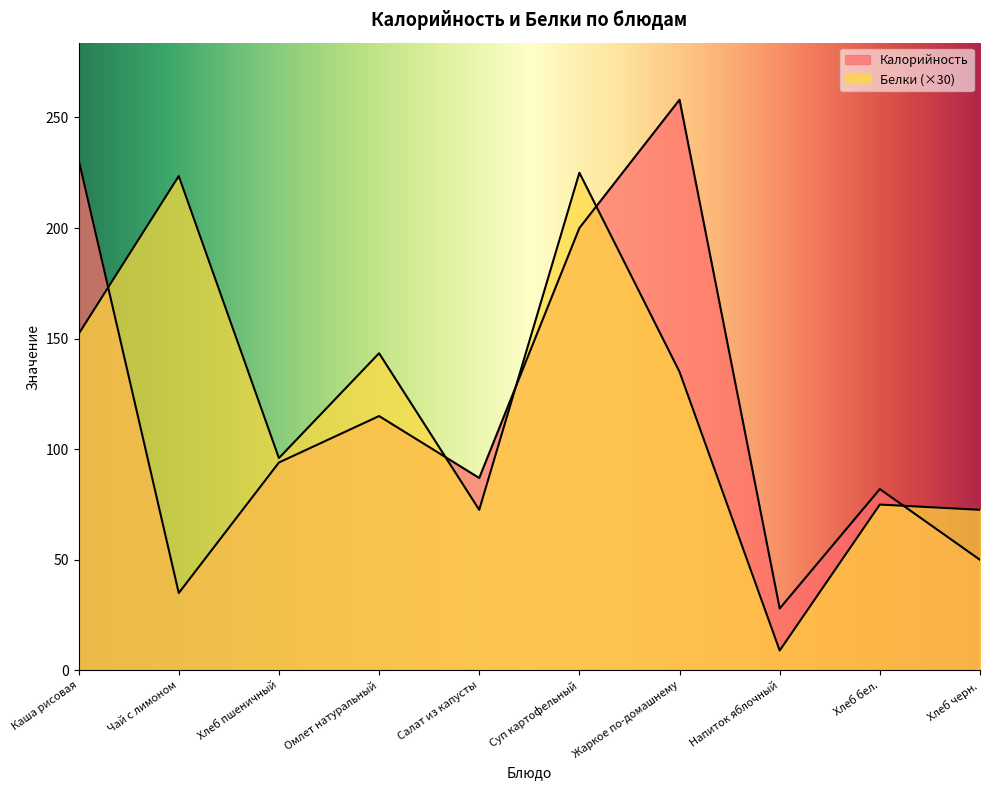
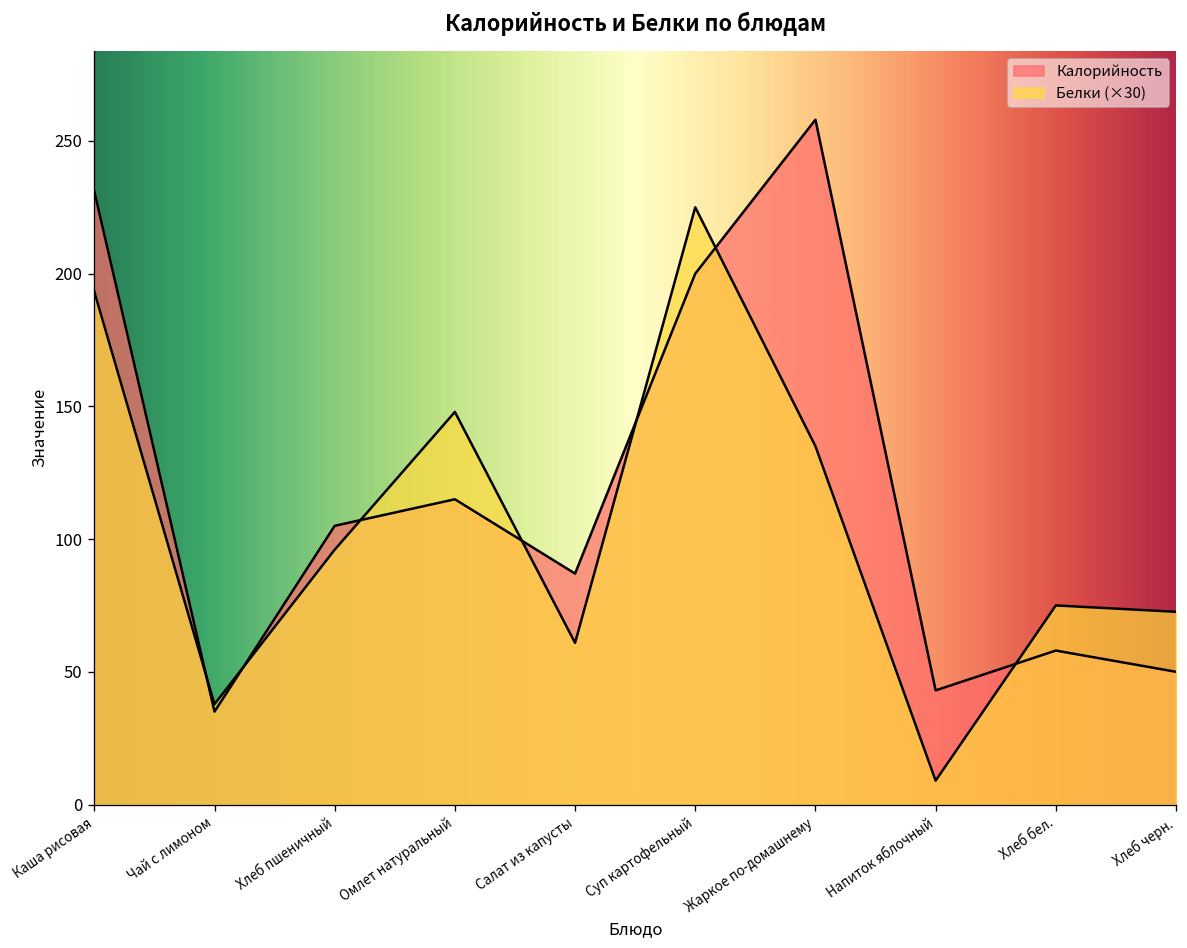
  {
    "Калорийность": {
      "Каша рисовая": 231,
      "Чай с лимоном": 35,
-     "Хлеб пшеничный": 94,
+     "Хлеб пшеничный": 105,
      "Омлет натуральный": 115,
      "Салат из капусты": 87,
      "Суп картофельный": 200,
      "Жаркое по-домашнему": 258,
-     "Напиток яблочный": 28,
-     "Хлеб бел.": 82,
+     "Напиток яблочный": 43,
+     "Хлеб бел.": 58,
      "Хлеб черн.": 50
    },
    "Белки (×30)": {
-     "Каша рисовая": 152,
-     "Чай с лимоном": 224,
+     "Каша рисовая": 193,
+     "Чай с лимоном": 38,
      "Хлеб пшеничный": 96,
-     "Омлет натуральный": 143,
-     "Салат из капусты": 73,
+     "Омлет натуральный": 148,
+     "Салат из капусты": 61,
      "Суп картофельный": 225,
      "Жаркое по-домашнему": 135,
      "Напиток яблочный": 9,
      "Хлеб бел.": 75,
      "Хлеб черн.": 73
    }
  }
